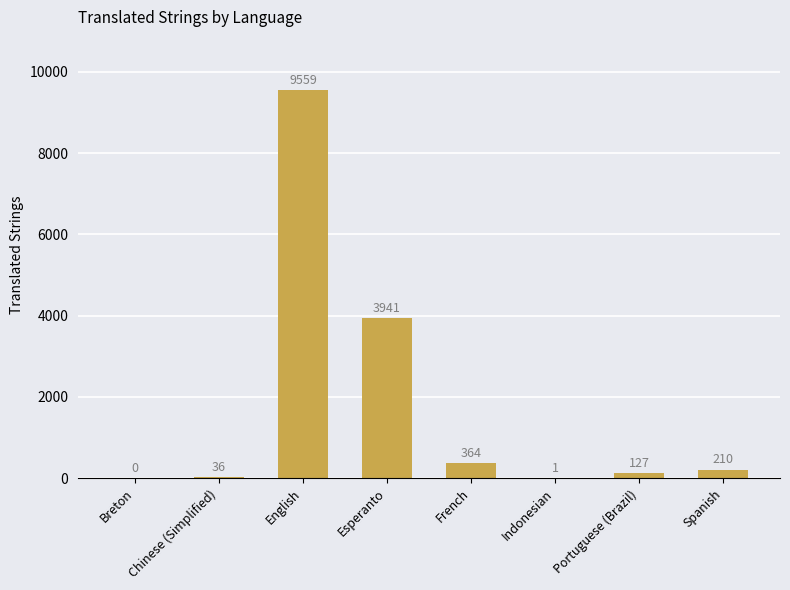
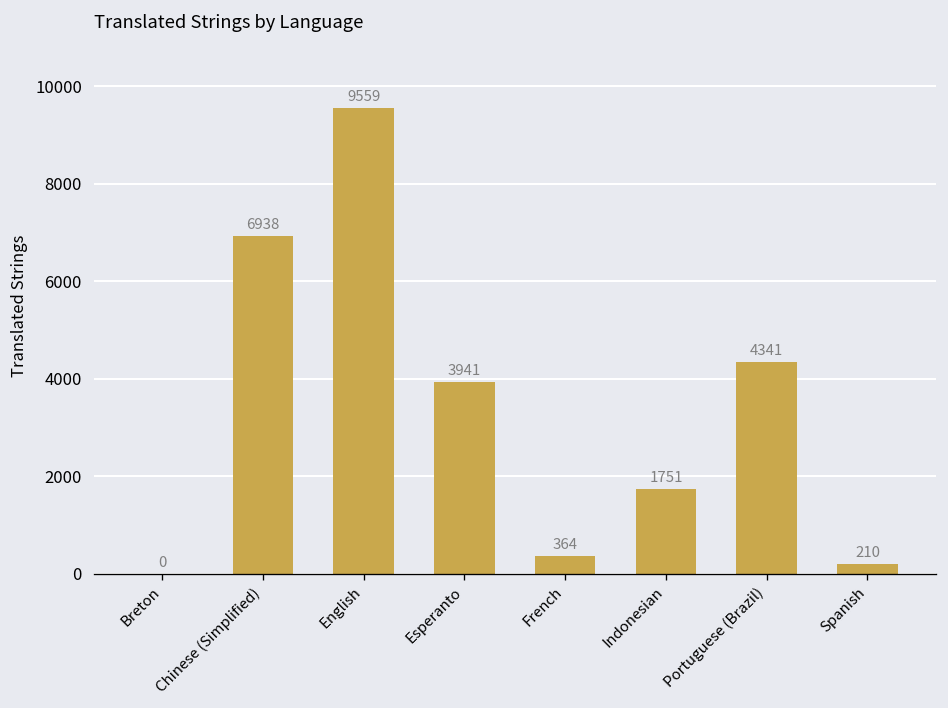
  {
    "Breton": 0,
-   "Chinese (Simplified)": 36,
+   "Chinese (Simplified)": 6938,
    "English": 9559,
    "Esperanto": 3941,
    "French": 364,
-   "Indonesian": 1,
-   "Portuguese (Brazil)": 127,
+   "Indonesian": 1751,
+   "Portuguese (Brazil)": 4341,
    "Spanish": 210
  }
